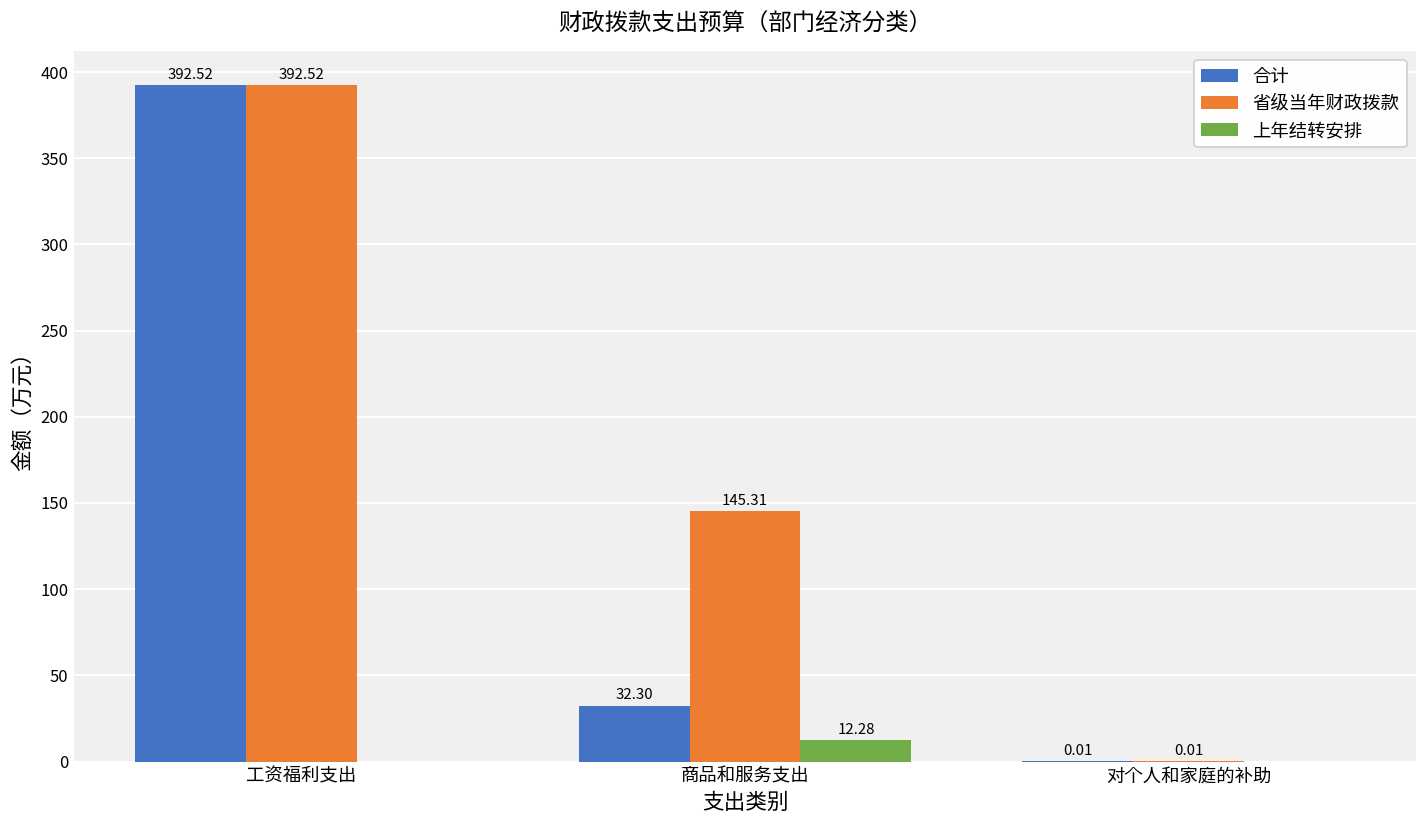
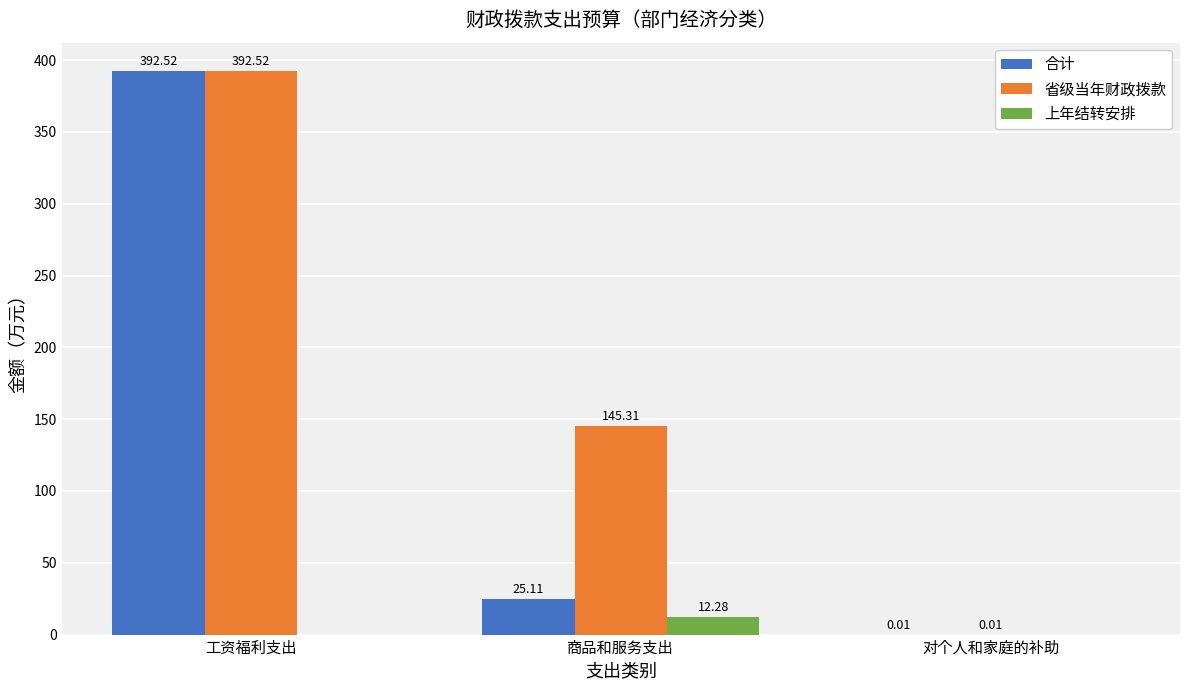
  {
    "合计": {
      "工资福利支出": 392.52,
-     "商品和服务支出": 32.30,
+     "商品和服务支出": 25.11,
      "对个人和家庭的补助": 0.01
    },
    "省级当年财政拨款": {
      "工资福利支出": 392.52,
      "商品和服务支出": 145.31,
      "对个人和家庭的补助": 0.01
    },
    "上年结转安排": {
      "商品和服务支出": 12.28
    }
  }
